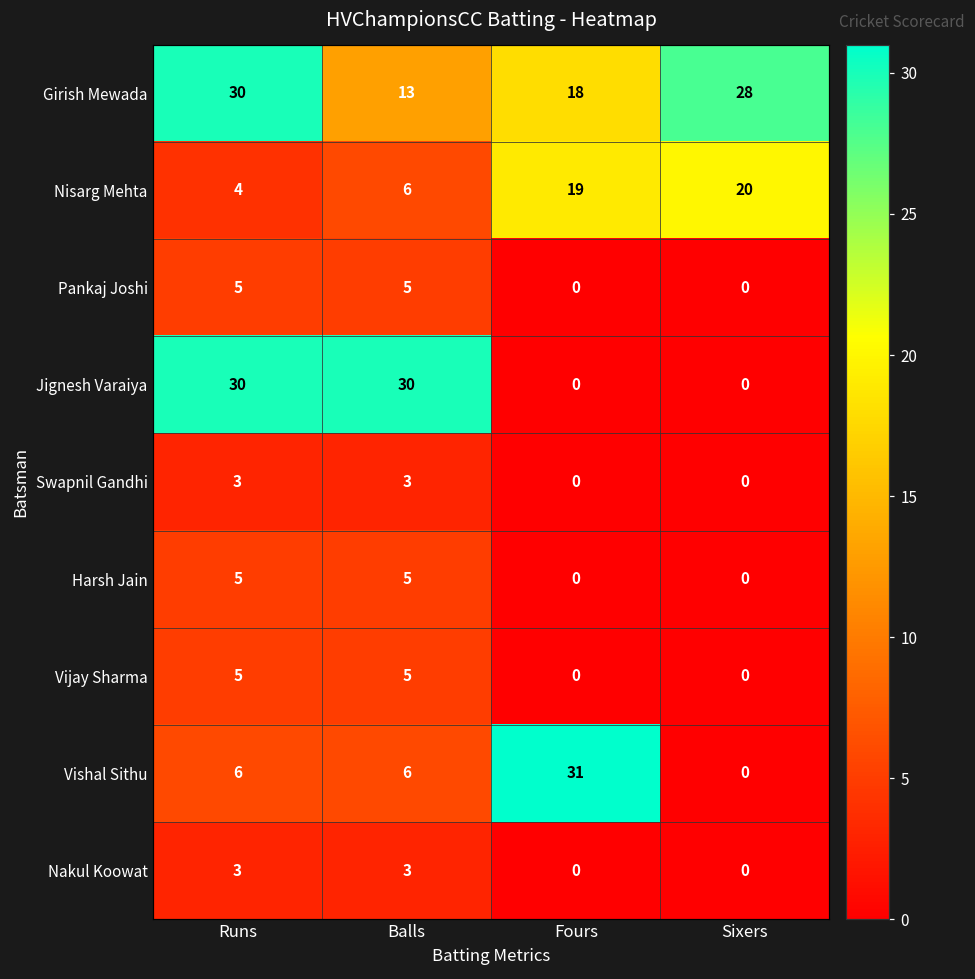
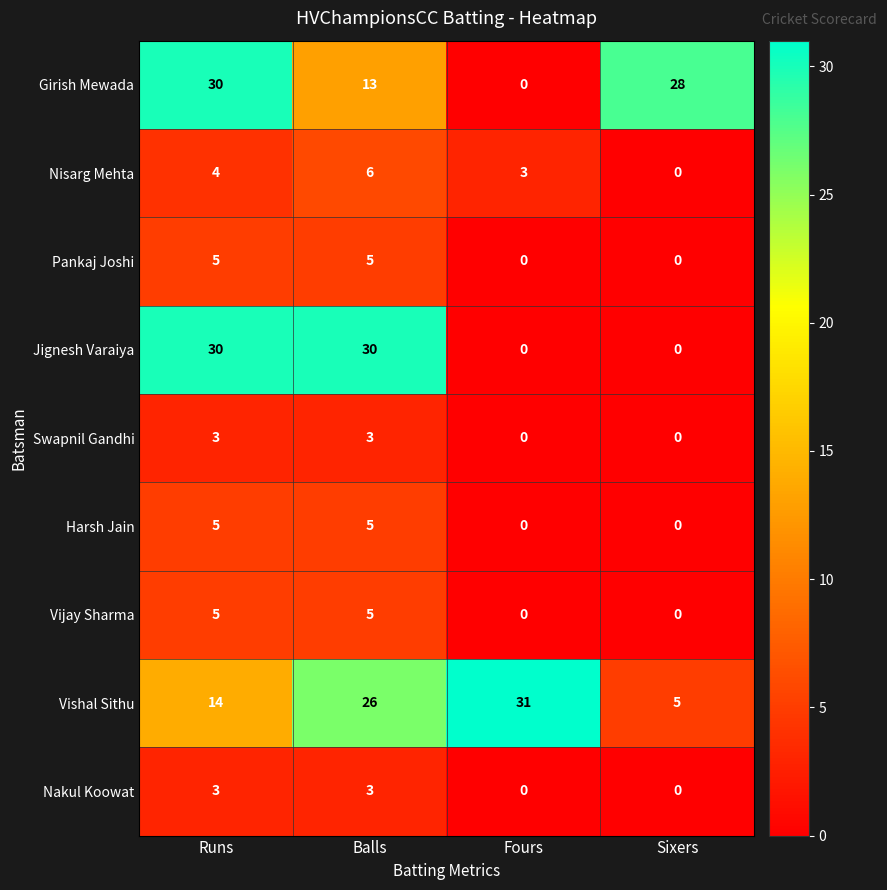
  {
    "Girish Mewada": {
      "Runs": 30,
      "Balls": 13,
-     "Fours": 18,
+     "Fours": 0,
      "Sixers": 28
    },
    "Nisarg Mehta": {
      "Runs": 4,
      "Balls": 6,
-     "Fours": 19,
-     "Sixers": 20
+     "Fours": 3,
+     "Sixers": 0
    },
    "Pankaj Joshi": {
      "Runs": 5,
      "Balls": 5,
      "Fours": 0,
      "Sixers": 0
    },
    "Jignesh Varaiya": {
      "Runs": 30,
      "Balls": 30,
      "Fours": 0,
      "Sixers": 0
    },
    "Swapnil Gandhi": {
      "Runs": 3,
      "Balls": 3,
      "Fours": 0,
      "Sixers": 0
    },
    "Harsh Jain": {
      "Runs": 5,
      "Balls": 5,
      "Fours": 0,
      "Sixers": 0
    },
    "Vijay Sharma": {
      "Runs": 5,
      "Balls": 5,
      "Fours": 0,
      "Sixers": 0
    },
    "Vishal Sithu": {
-     "Runs": 6,
-     "Balls": 6,
+     "Runs": 14,
+     "Balls": 26,
      "Fours": 31,
-     "Sixers": 0
+     "Sixers": 5
    },
    "Nakul Koowat": {
      "Runs": 3,
      "Balls": 3,
      "Fours": 0,
      "Sixers": 0
    }
  }
